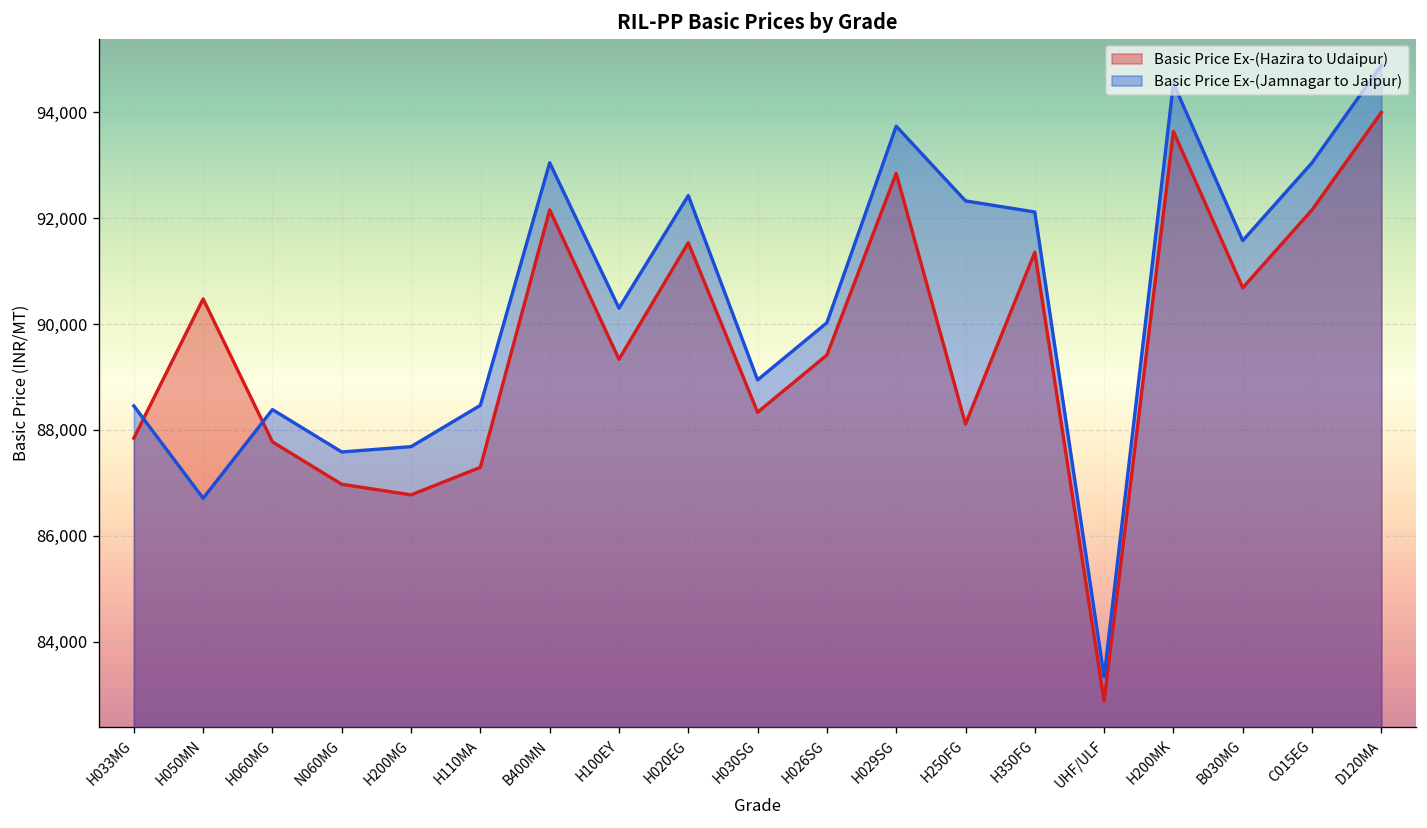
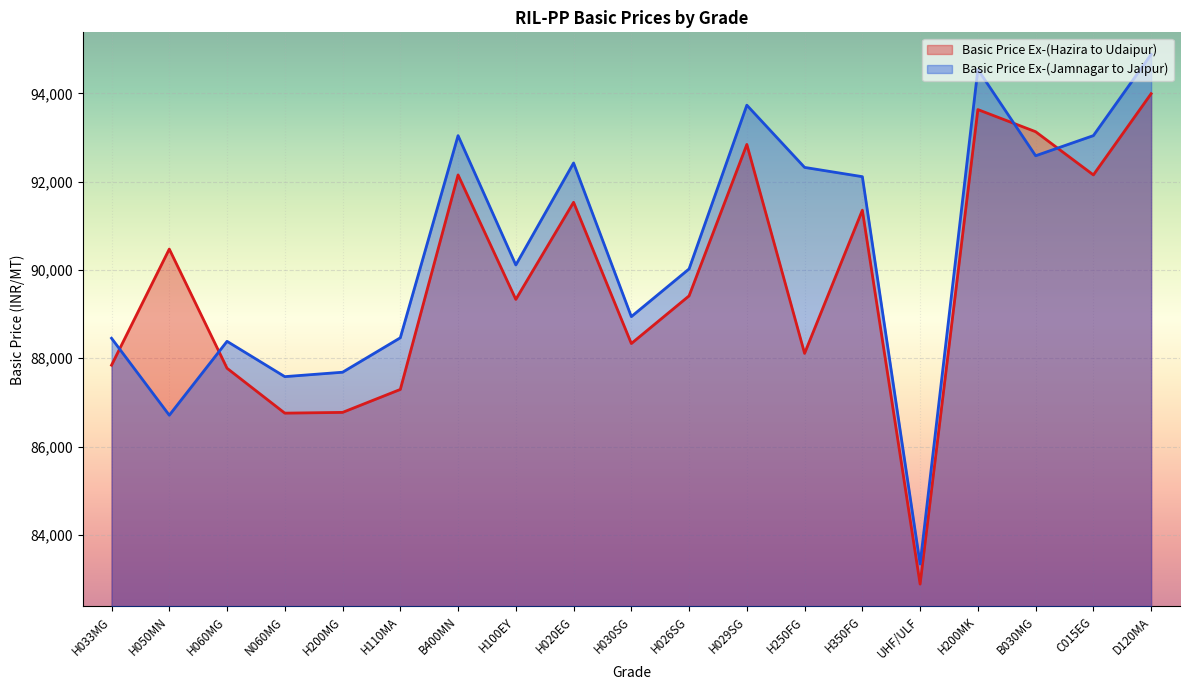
  {
    "Basic Price Ex-(Hazira to Udaipur)": {
      "H033MG": "87,800",
      "H050MN": "90,500",
      "H060MG": "87,800",
-     "N060MG": "87,000",
+     "N060MG": "86,800",
      "H200MG": "86,800",
      "H110MA": "87,300",
      "B400MN": "92,200",
      "H100EY": "89,300",
      "H020EG": "91,500",
      "H030SG": "88,300",
      "H026SG": "89,400",
      "H029SG": "92,800",
      "H250FG": "88,100",
      "H350FG": "91,400",
      "UHF/ULF": "82,900",
      "H200MK": "93,600",
-     "B030MG": "90,700",
+     "B030MG": "93,100",
      "C015EG": "92,200",
      "D120MA": "94,000"
    },
    "Basic Price Ex-(Jamnagar to Jaipur)": {
      "H033MG": "88,500",
      "H050MN": "86,700",
      "H060MG": "88,400",
      "N060MG": "87,600",
      "H200MG": "87,700",
      "H110MA": "88,500",
      "B400MN": "93,000",
-     "H100EY": "90,300",
+     "H100EY": "90,100",
      "H020EG": "92,400",
      "H030SG": "88,900",
      "H026SG": "90,000",
      "H029SG": "93,700",
      "H250FG": "92,300",
      "H350FG": "92,100",
      "UHF/ULF": "83,300",
-     "B030MG": "91,600",
+     "B030MG": "92,600",
      "C015EG": "93,000"
    }
  }
